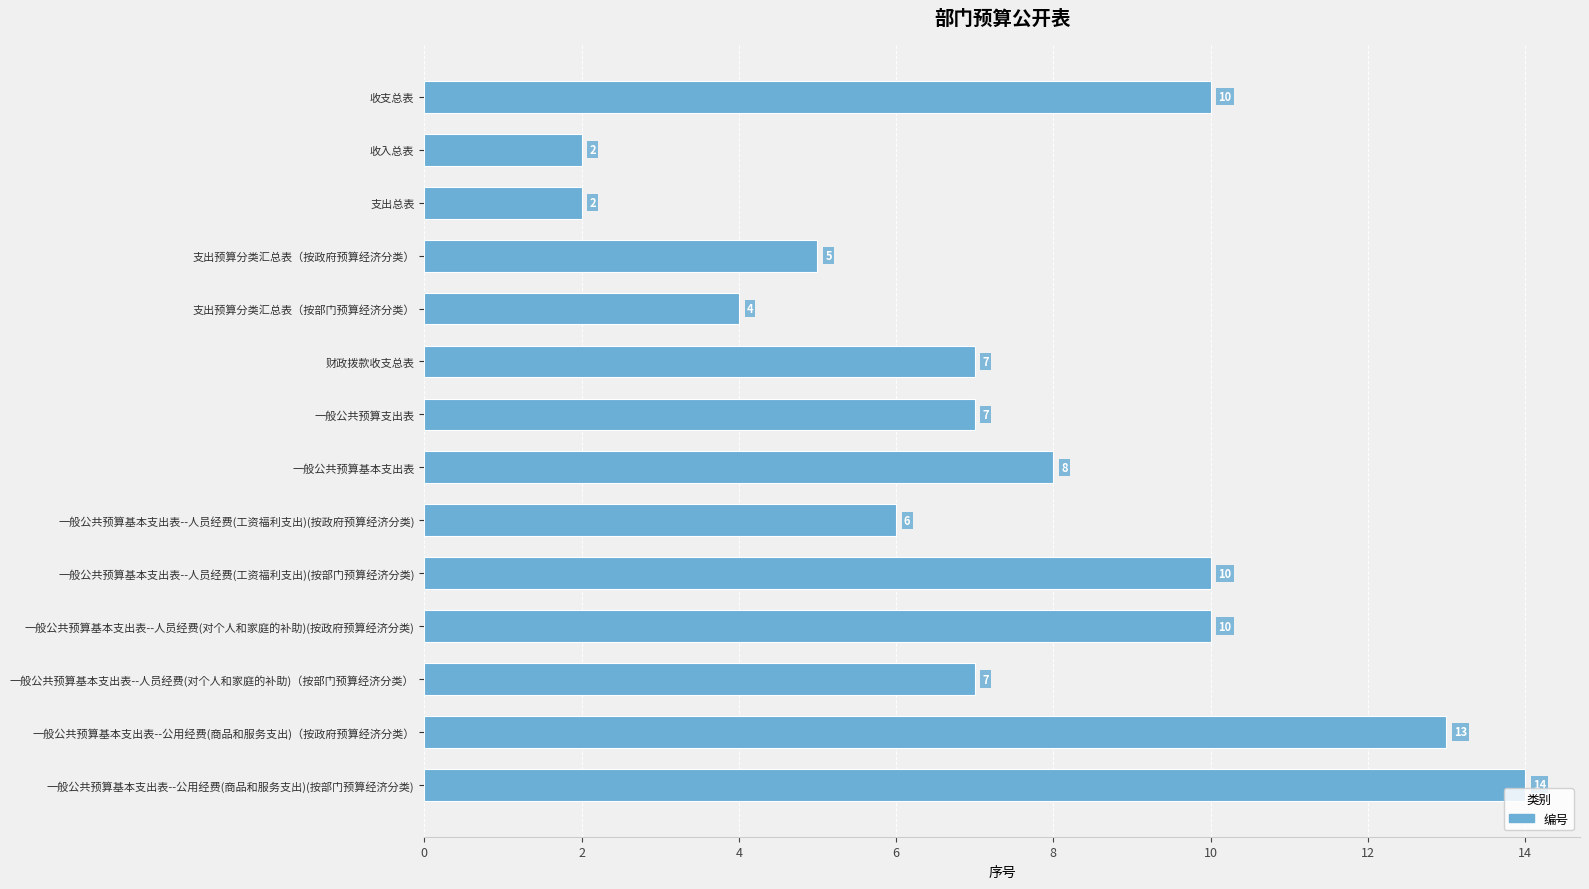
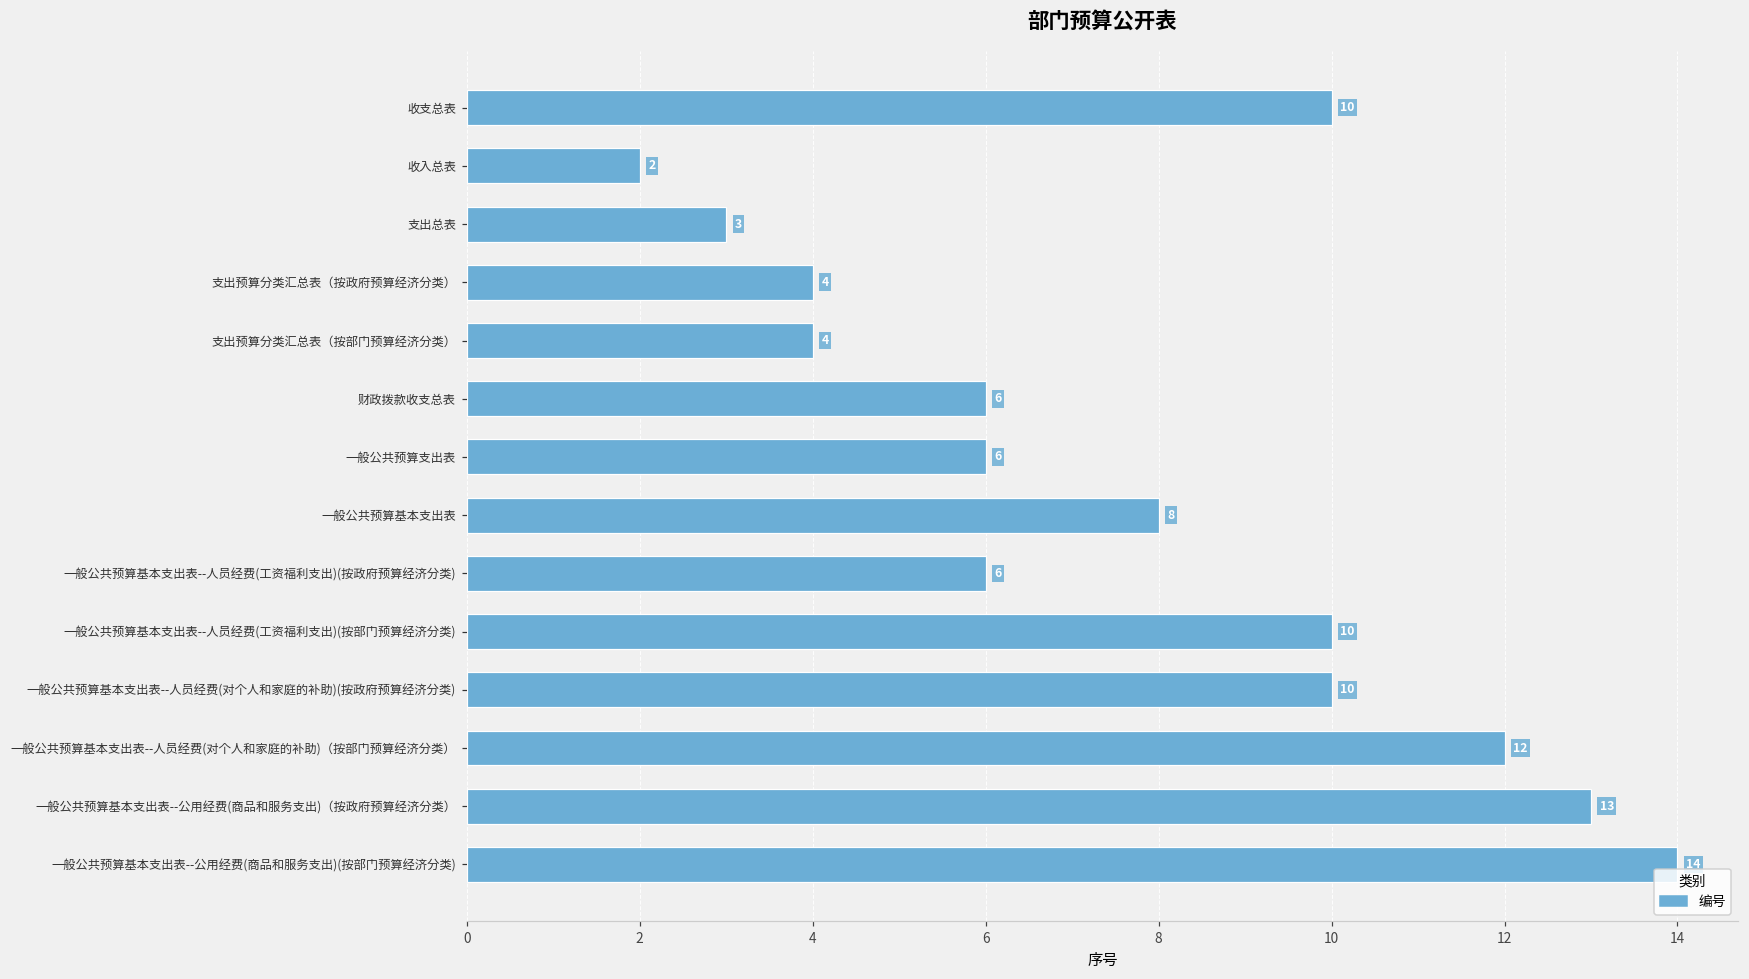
  {
-   "支出总表": 2,
-   "支出预算分类汇总表（按政府预算经济分类）": 5,
-   "财政拨款收支总表": 7,
-   "一般公共预算支出表": 7,
-   "一般公共预算基本支出表--人员经费(对个人和家庭的补助)（按部门预算经济分类）": 7
+   "支出总表": 3,
+   "支出预算分类汇总表（按政府预算经济分类）": 4,
+   "财政拨款收支总表": 6,
+   "一般公共预算支出表": 6,
+   "一般公共预算基本支出表--人员经费(对个人和家庭的补助)（按部门预算经济分类）": 12
  }
